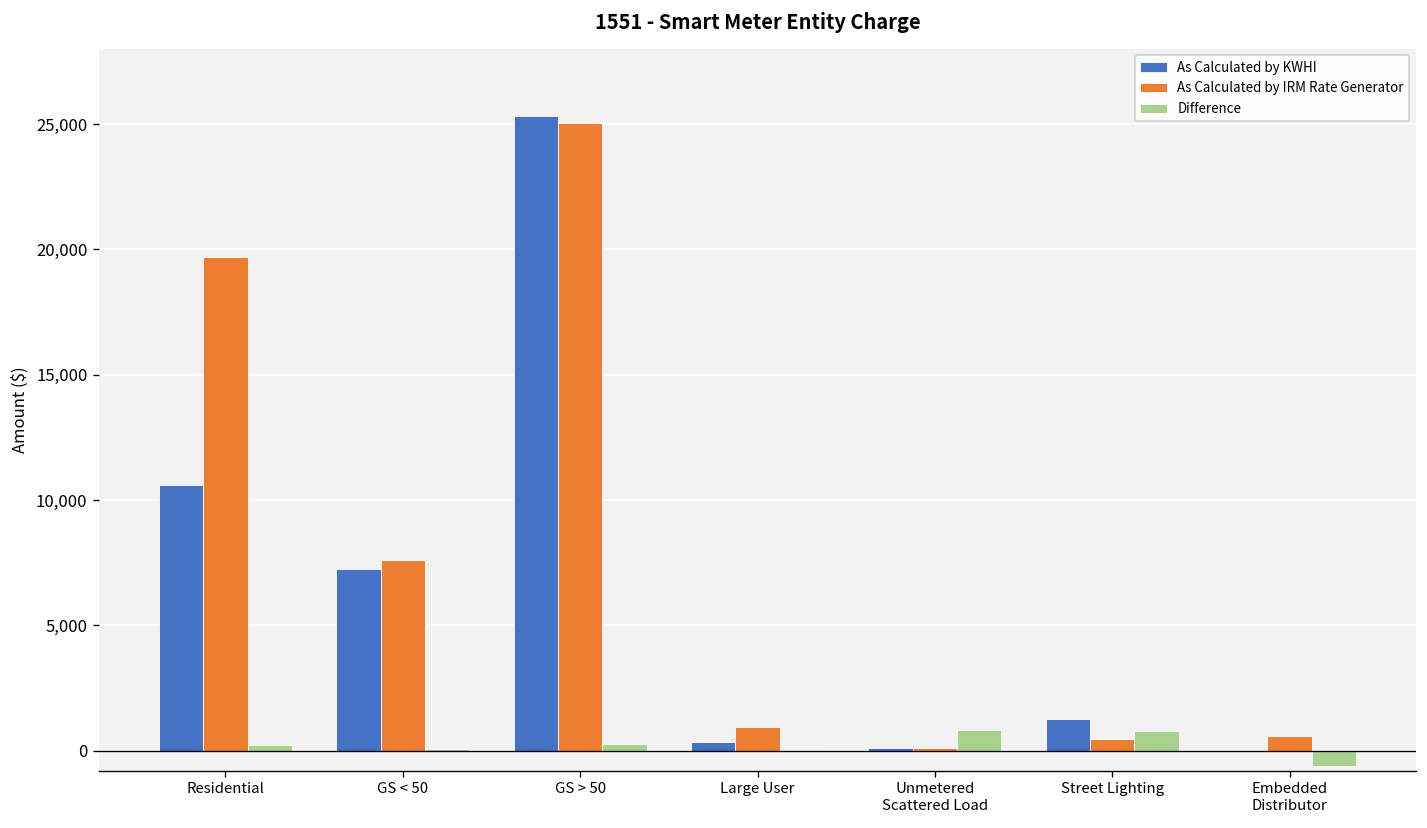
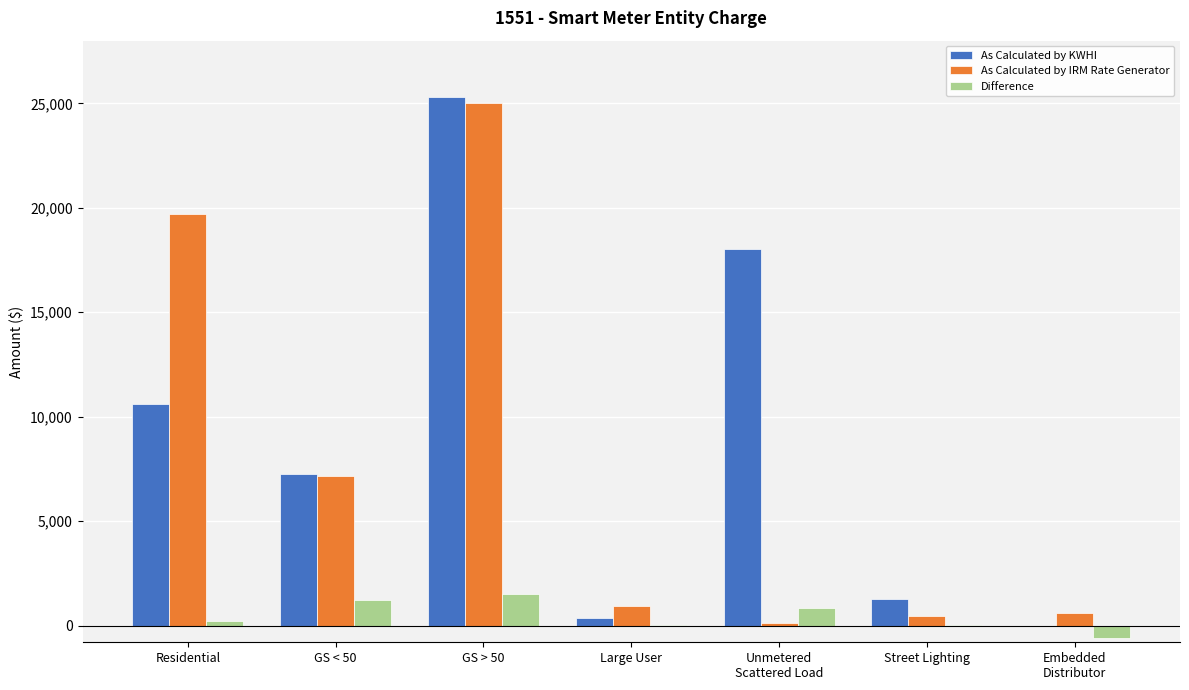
  {
    "As Calculated by KWHI": {
      "Residential": "10,600",
      "GS < 50": "7,200",
      "GS > 50": "25,300",
      "Large User": "300",
-     "Unmetered Scattered Load": "100",
+     "Unmetered Scattered Load": "18,000",
      "Street Lighting": "1,300",
      "Embedded Distributor": "0"
    },
    "As Calculated by IRM Rate Generator": {
      "Residential": "19,700",
-     "GS < 50": "7,600",
+     "GS < 50": "7,200",
      "GS > 50": "25,000",
      "Large User": "900",
      "Street Lighting": "500",
      "Embedded Distributor": "600"
    },
    "Difference": {
      "Residential": "200",
-     "GS < 50": "100",
-     "GS > 50": "300",
+     "GS < 50": "1,200",
+     "GS > 50": "1,500",
      "Unmetered Scattered Load": "800",
-     "Street Lighting": "800",
+     "Street Lighting": "0",
      "Embedded Distributor": "-600"
    }
  }
